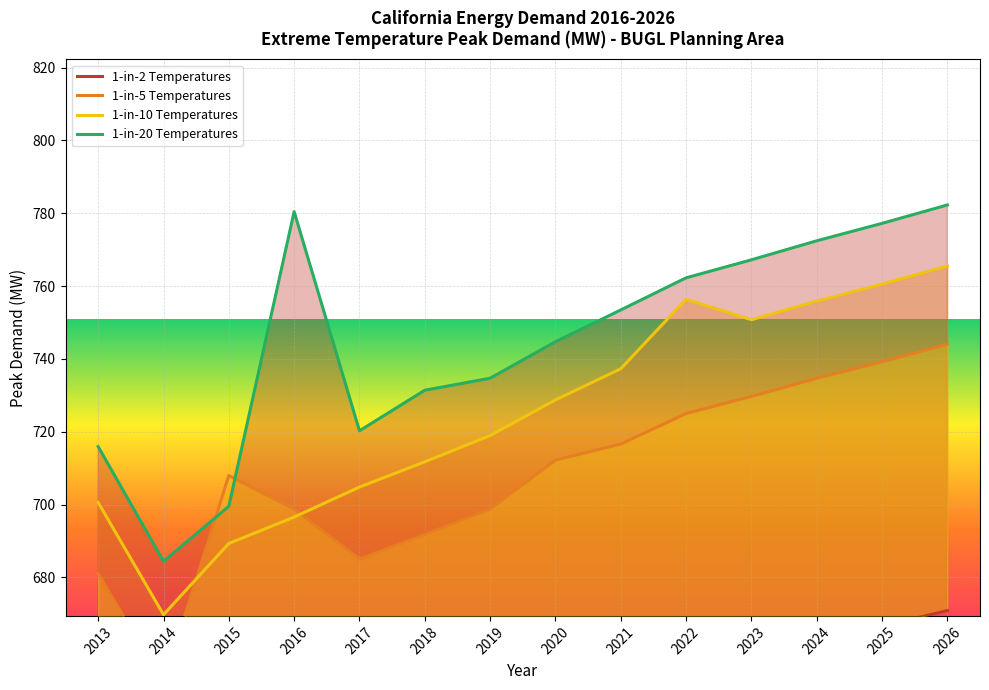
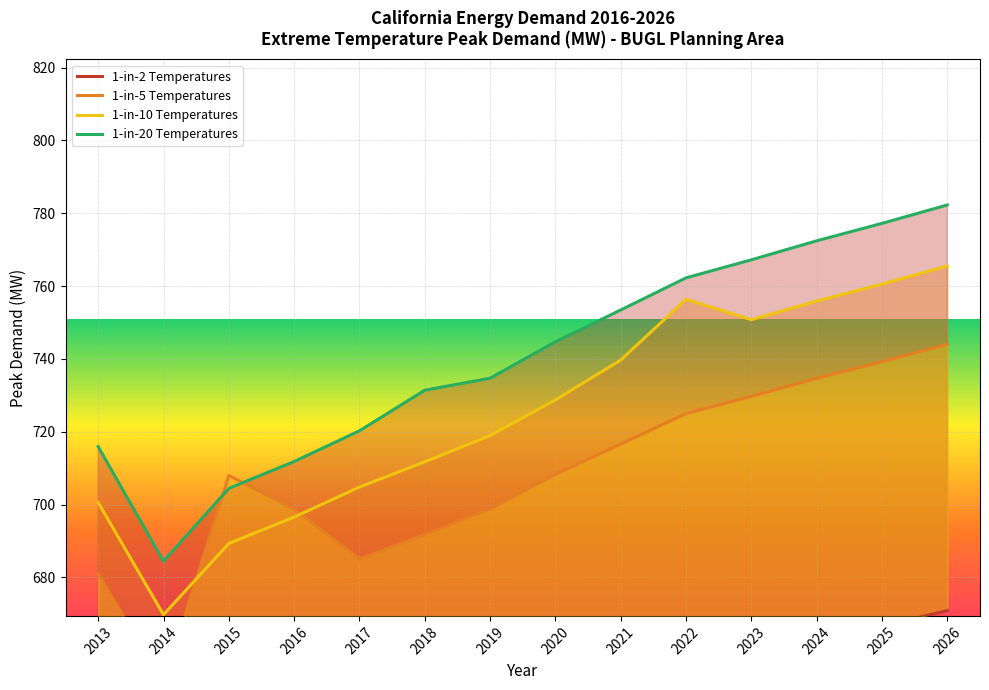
  {
    "1-in-2 Temperatures": {
      "2026": 671
    },
    "1-in-5 Temperatures": {
      "2013": 681,
      "2015": 708,
      "2016": 699,
      "2017": 685,
      "2018": 692,
      "2019": 699,
-     "2020": 712,
+     "2020": 708,
      "2021": 717,
      "2022": 725,
      "2023": 730,
      "2024": 735,
      "2025": 739,
      "2026": 744
    },
    "1-in-10 Temperatures": {
      "2013": 701,
      "2014": 670,
      "2015": 689,
      "2016": 697,
      "2017": 705,
      "2018": 712,
      "2019": 719,
      "2020": 729,
-     "2021": 737,
+     "2021": 740,
      "2022": 756,
      "2023": 751,
      "2024": 756,
      "2025": 761,
      "2026": 766
    },
    "1-in-20 Temperatures": {
      "2013": 716,
      "2014": 684,
-     "2015": 700,
-     "2016": 780,
+     "2015": 704,
+     "2016": 712,
      "2017": 720,
      "2018": 731,
      "2019": 735,
      "2020": 745,
      "2021": 753,
      "2022": 762,
      "2023": 767,
      "2024": 772,
      "2025": 777,
      "2026": 782
    }
  }
